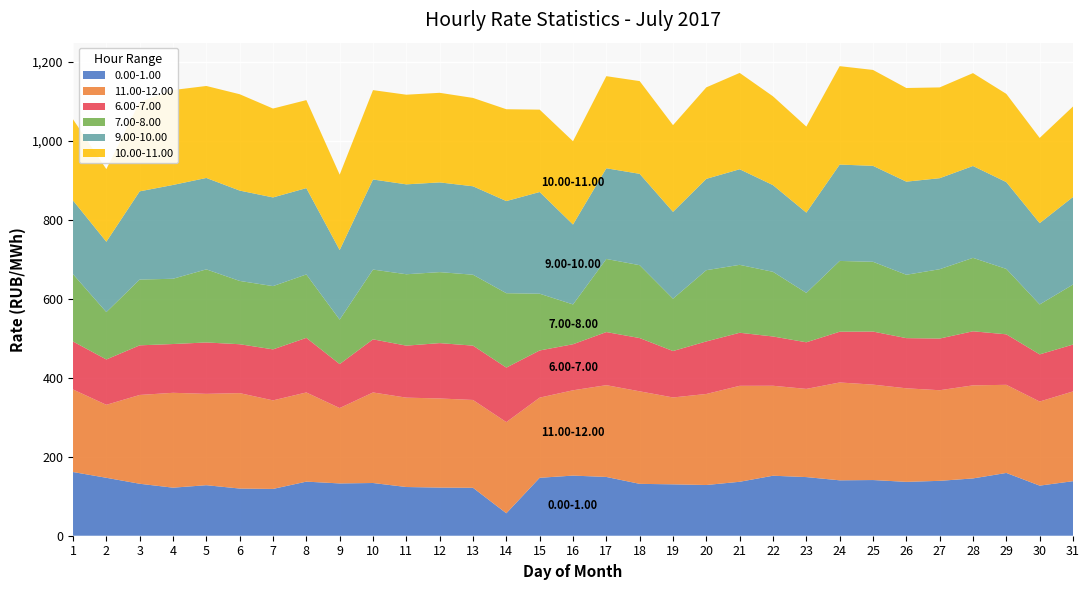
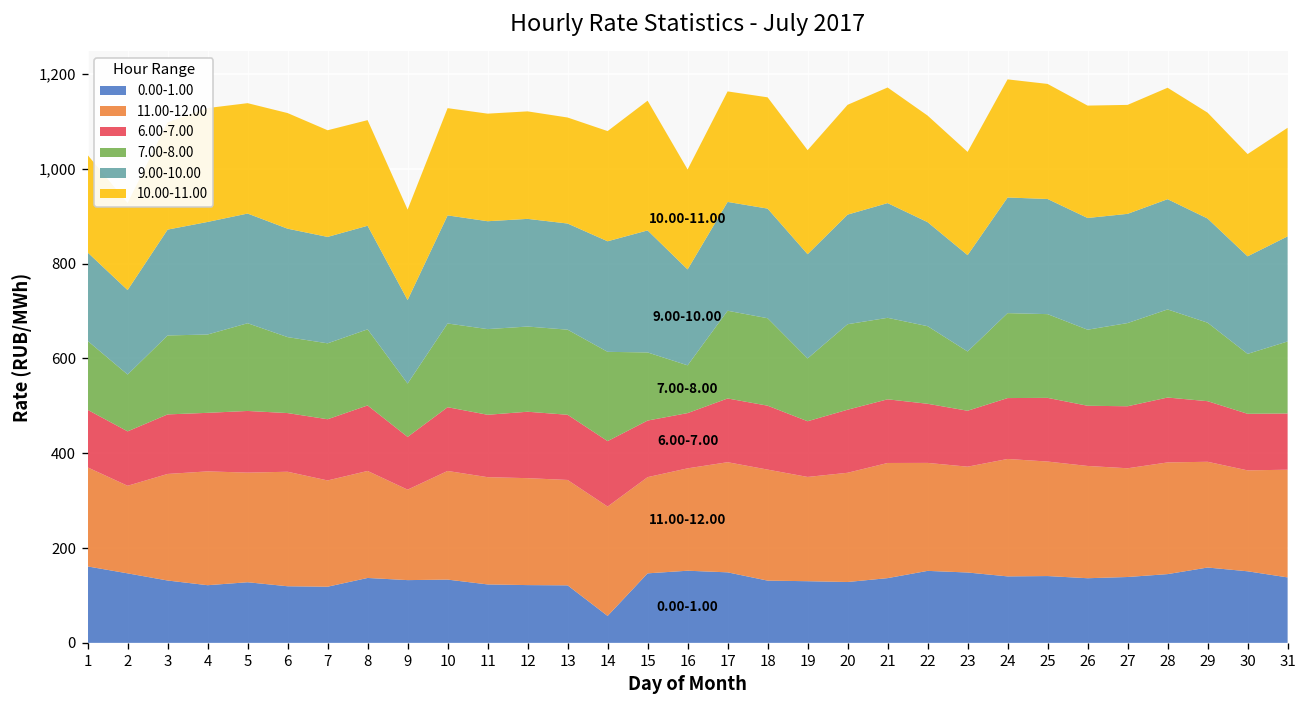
  {
    "0.00-1.00": {
      "1": 160,
      "2": 150,
      "3": 130,
      "4": 120,
      "5": 130,
      "6": 120,
      "7": 120,
      "8": 140,
      "9": 130,
      "10": 130,
      "11": 120,
      "12": 120,
      "13": 120,
      "14": 60,
      "16": 150,
      "17": 150,
      "18": 130,
      "19": 130,
      "20": 130,
      "21": 140,
      "22": 150,
      "23": 150,
      "24": 140,
      "25": 140,
      "26": 140,
      "27": 140,
      "28": 150,
      "29": 160,
-     "30": 130,
+     "30": 150,
      "31": 140
    },
    "11.00-12.00": {
      "1": 210,
      "2": 180,
      "3": 220,
      "4": 240,
      "5": 230,
      "6": 240,
      "7": 220,
      "8": 230,
      "9": 190,
      "10": 230,
      "11": 230,
      "12": 230,
      "13": 220,
      "14": 230,
      "15": 200,
      "16": 220,
      "17": 230,
      "18": 230,
      "19": 220,
      "20": 230,
      "21": 240,
      "22": 230,
      "23": 220,
      "24": 250,
      "25": 240,
      "26": 240,
      "27": 230,
      "28": 240,
      "29": 220,
      "30": 210,
      "31": 230
    },
    "6.00-7.00": {
      "1": 120,
      "2": 110,
      "3": 130,
      "4": 120,
      "5": 130,
      "6": 120,
      "7": 130,
      "8": 140,
      "9": 110,
      "10": 130,
      "11": 130,
      "12": 140,
      "13": 140,
      "14": 140,
      "16": 120,
      "18": 130,
      "19": 120,
      "20": 130,
      "21": 130,
      "22": 120,
      "23": 120,
      "24": 130,
      "25": 130,
      "26": 130,
      "27": 130,
      "28": 140,
      "29": 130,
      "30": 120,
      "31": 120
    },
    "7.00-8.00": {
-     "1": 170,
+     "1": 150,
      "2": 120,
      "3": 170,
      "4": 170,
      "5": 190,
      "6": 160,
      "7": 160,
      "8": 160,
      "9": 110,
      "10": 180,
      "11": 180,
      "12": 180,
      "13": 180,
      "14": 190,
      "15": 140,
      "16": 100,
      "18": 180,
      "19": 130,
      "20": 180,
      "21": 170,
      "22": 160,
      "23": 120,
      "24": 180,
      "25": 180,
      "26": 160,
      "27": 180,
      "28": 190,
      "29": 170,
      "30": 130,
      "31": 150
    },
    "9.00-10.00": {
      "1": 190,
      "2": 180,
      "3": 220,
      "4": 240,
      "5": 230,
      "6": 230,
      "7": 220,
      "8": 220,
      "9": 180,
      "10": 230,
      "11": 230,
      "12": 230,
      "13": 220,
      "14": 230,
      "16": 200,
      "17": 230,
      "18": 230,
      "19": 220,
      "20": 230,
      "21": 240,
      "22": 220,
      "23": 200,
      "24": 240,
      "25": 240,
      "26": 240,
      "27": 230,
      "28": 230,
      "29": 220,
      "30": 210,
      "31": 220
    },
    "10.00-11.00": {
      "1": 210,
      "2": 180,
      "5": 230,
      "6": 240,
      "7": 220,
      "8": 220,
      "9": 190,
      "10": 230,
      "11": 230,
      "12": 230,
      "13": 220,
      "14": 230,
-     "15": 210,
+     "15": 270,
      "16": 210,
      "17": 230,
      "18": 230,
      "19": 220,
      "20": 230,
      "21": 240,
      "22": 220,
      "23": 220,
      "24": 250,
      "25": 240,
      "26": 240,
      "27": 230,
      "28": 240,
      "29": 220,
      "30": 220,
      "31": 230
    }
  }
